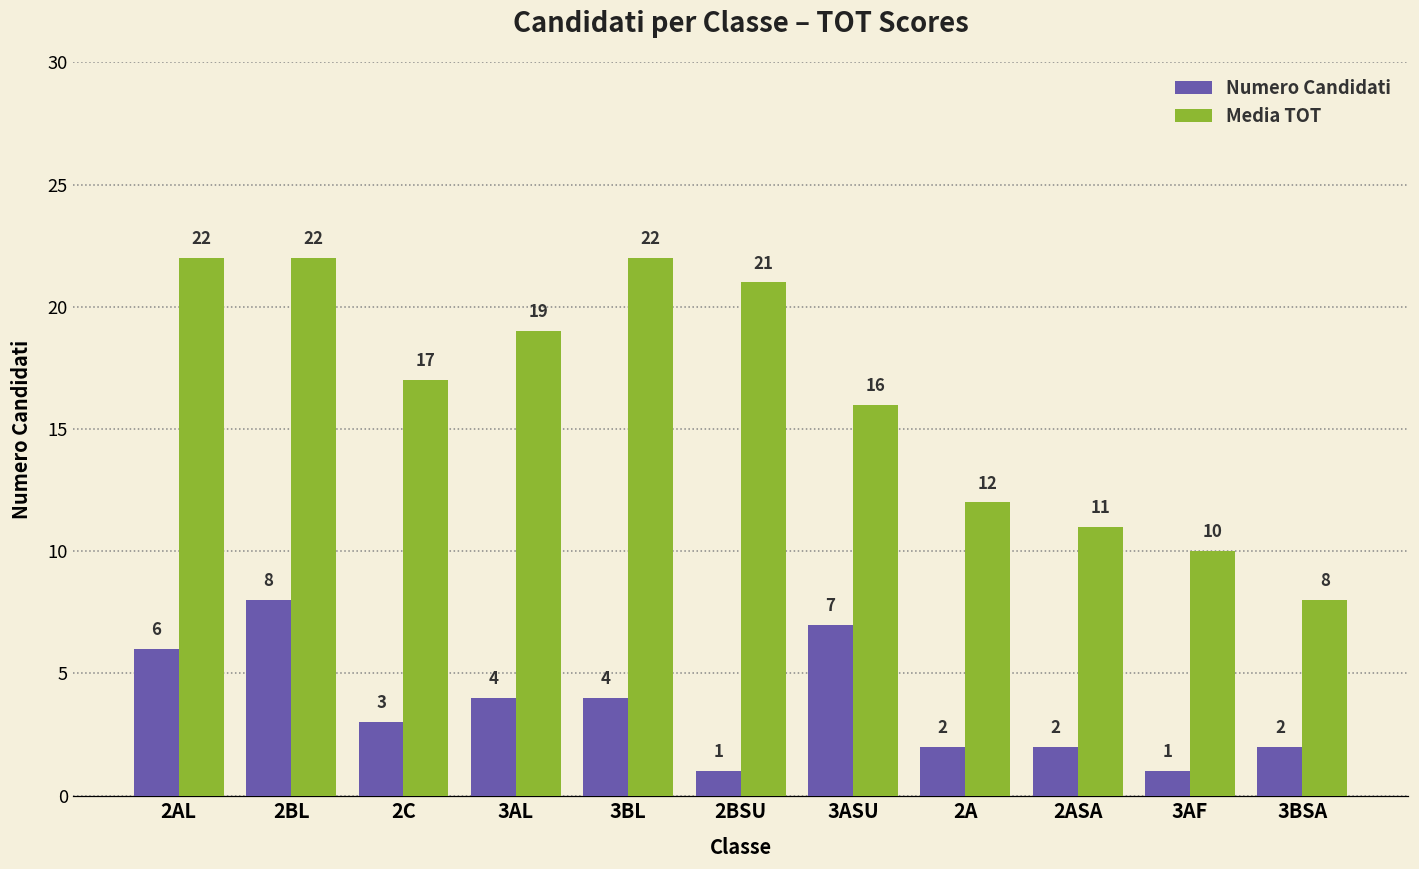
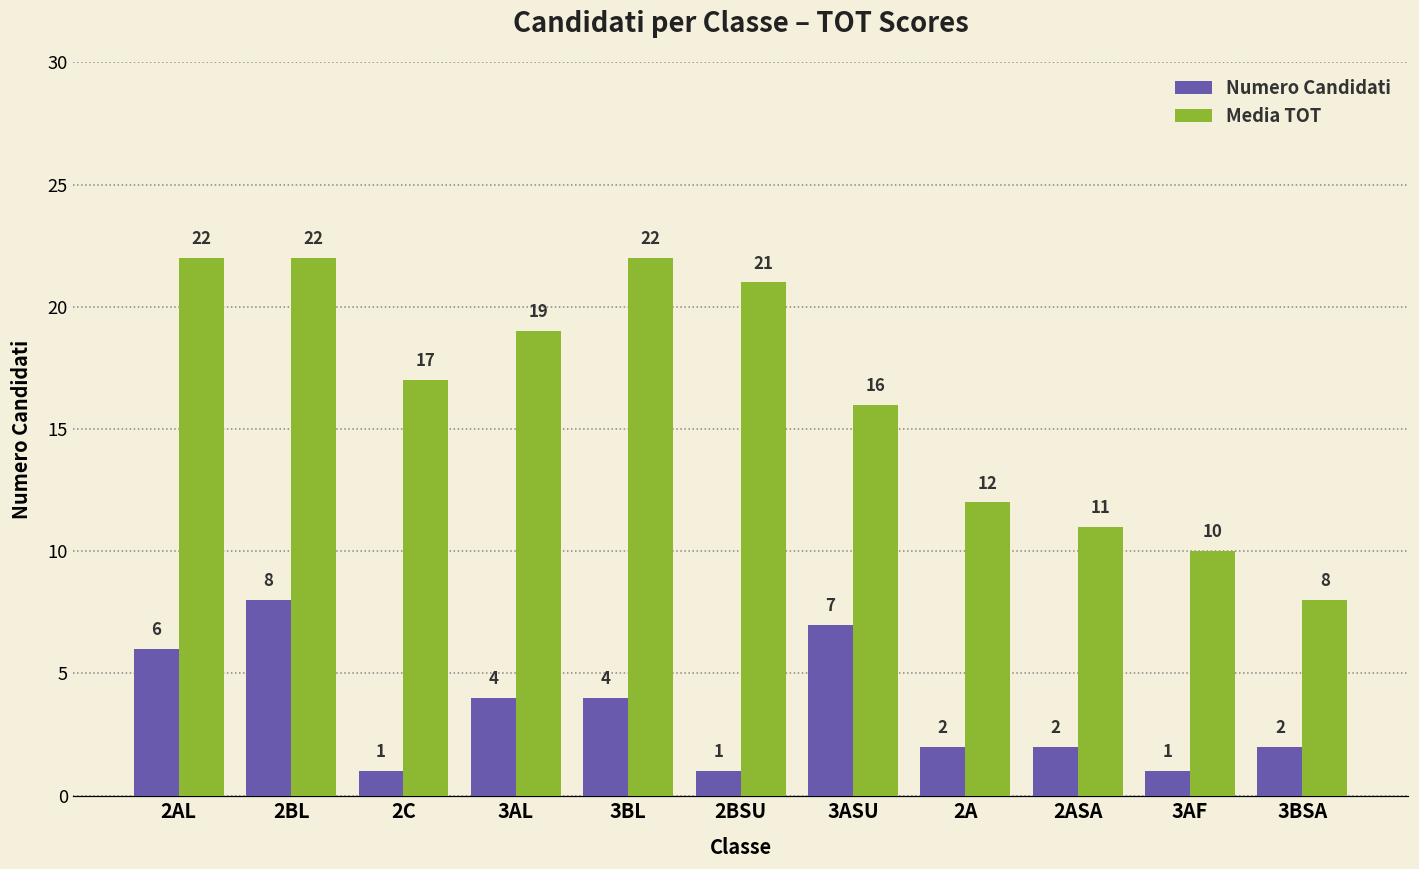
  {
    "Numero Candidati": {
      "2AL": 6,
      "2BL": 8,
-     "2C": 3,
+     "2C": 1,
      "3AL": 4,
      "3BL": 4,
      "2BSU": 1,
      "3ASU": 7,
      "2A": 2,
      "2ASA": 2,
      "3AF": 1,
      "3BSA": 2
    },
    "Media TOT": {
      "2AL": 22,
      "2BL": 22,
      "2C": 17,
      "3AL": 19,
      "3BL": 22,
      "2BSU": 21,
      "3ASU": 16,
      "2A": 12,
      "2ASA": 11,
      "3AF": 10,
      "3BSA": 8
    }
  }
